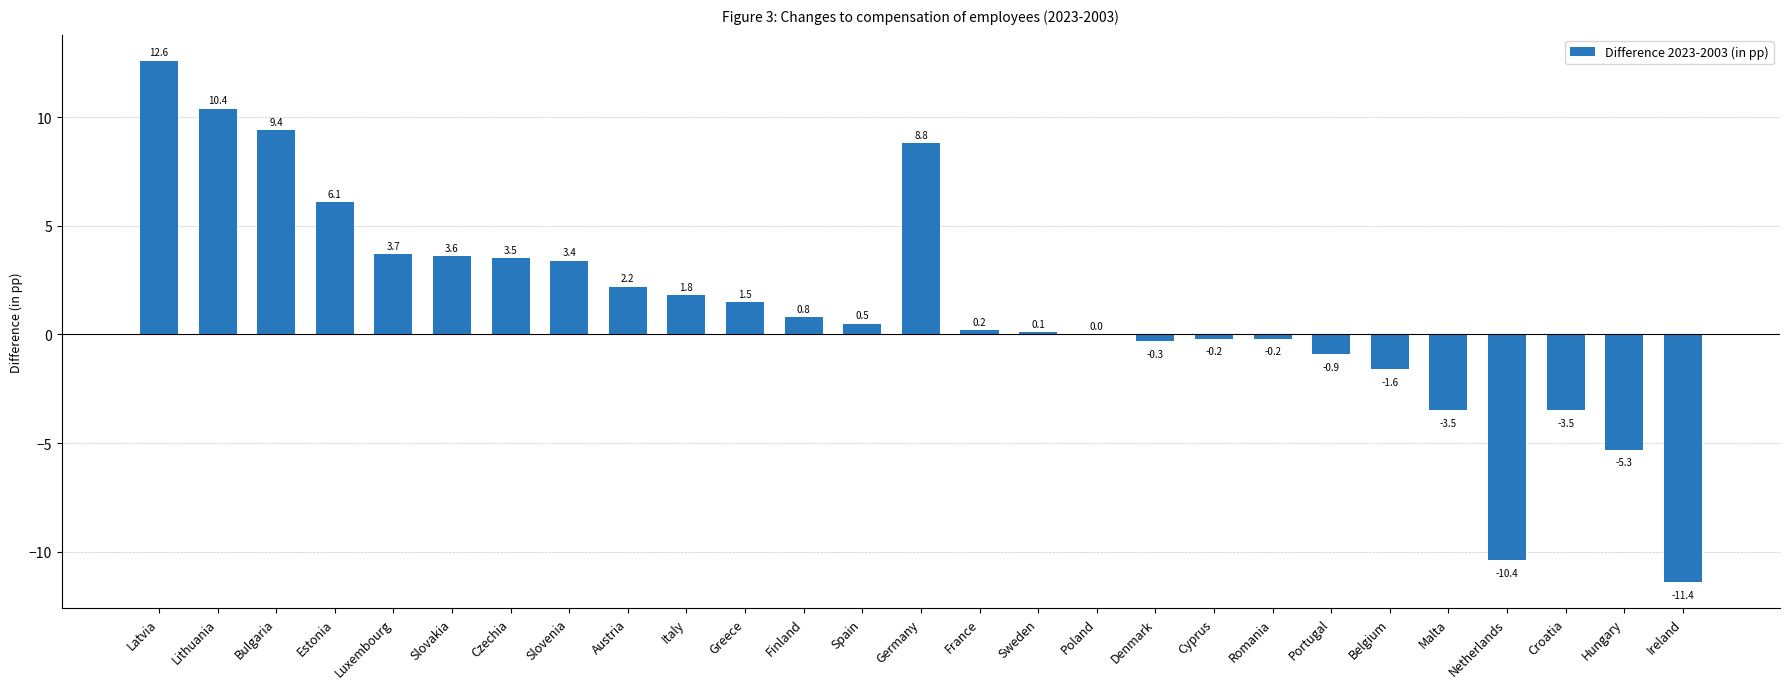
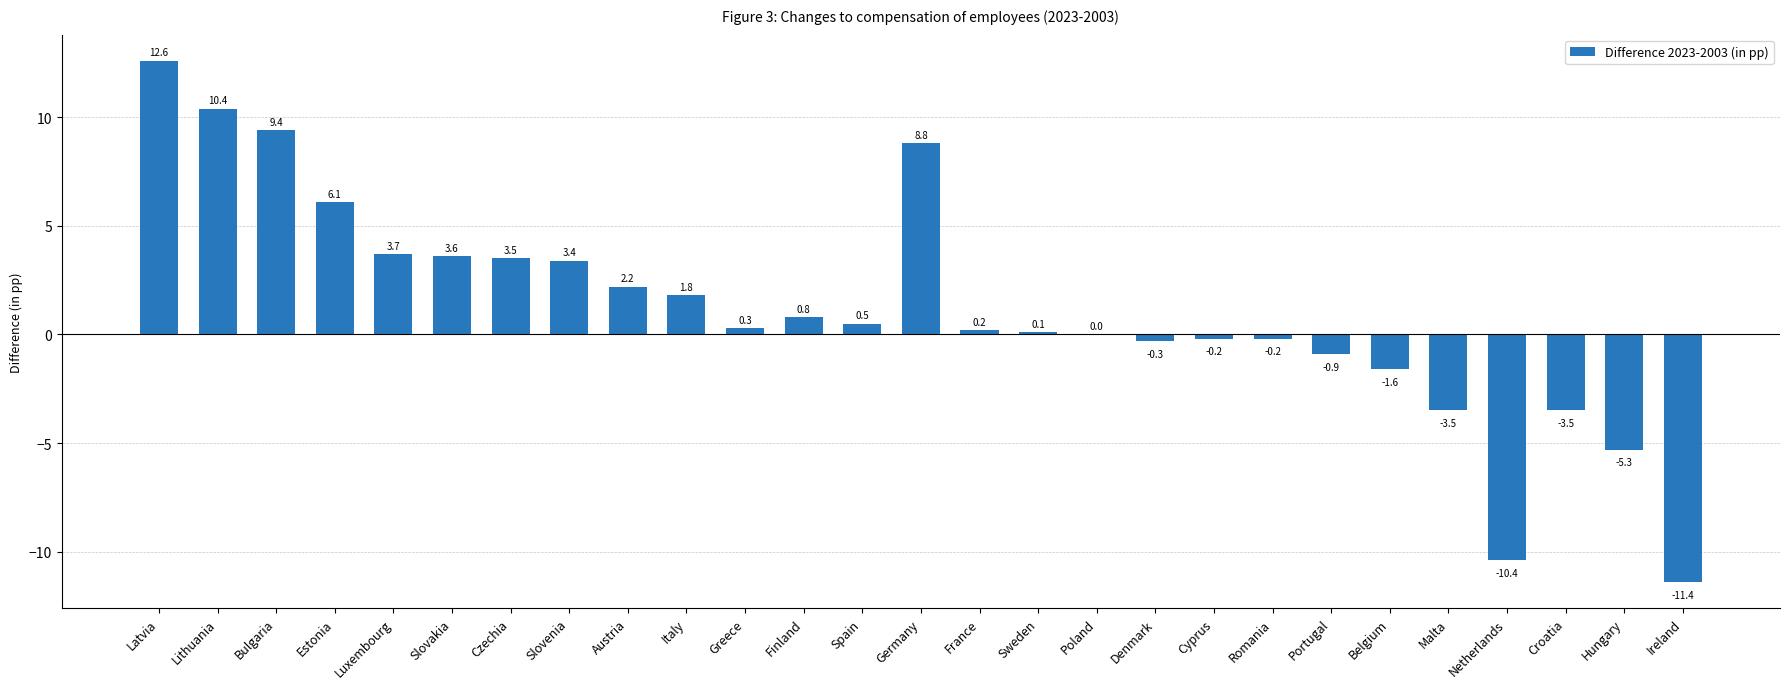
  {
    "Latvia": 12.6,
    "Lithuania": 10.4,
    "Bulgaria": 9.4,
    "Estonia": 6.1,
    "Luxembourg": 3.7,
    "Slovakia": 3.6,
    "Czechia": 3.5,
    "Slovenia": 3.4,
    "Austria": 2.2,
    "Italy": 1.8,
-   "Greece": 1.5,
+   "Greece": 0.3,
    "Finland": 0.8,
    "Spain": 0.5,
    "Germany": 8.8,
    "France": 0.2,
    "Sweden": 0.1,
    "Poland": 0.0,
    "Denmark": -0.3,
    "Cyprus": -0.2,
    "Romania": -0.2,
    "Portugal": -0.9,
    "Belgium": -1.6,
    "Malta": -3.5,
    "Netherlands": -10.4,
    "Croatia": -3.5,
    "Hungary": -5.3,
    "Ireland": -11.4
  }
